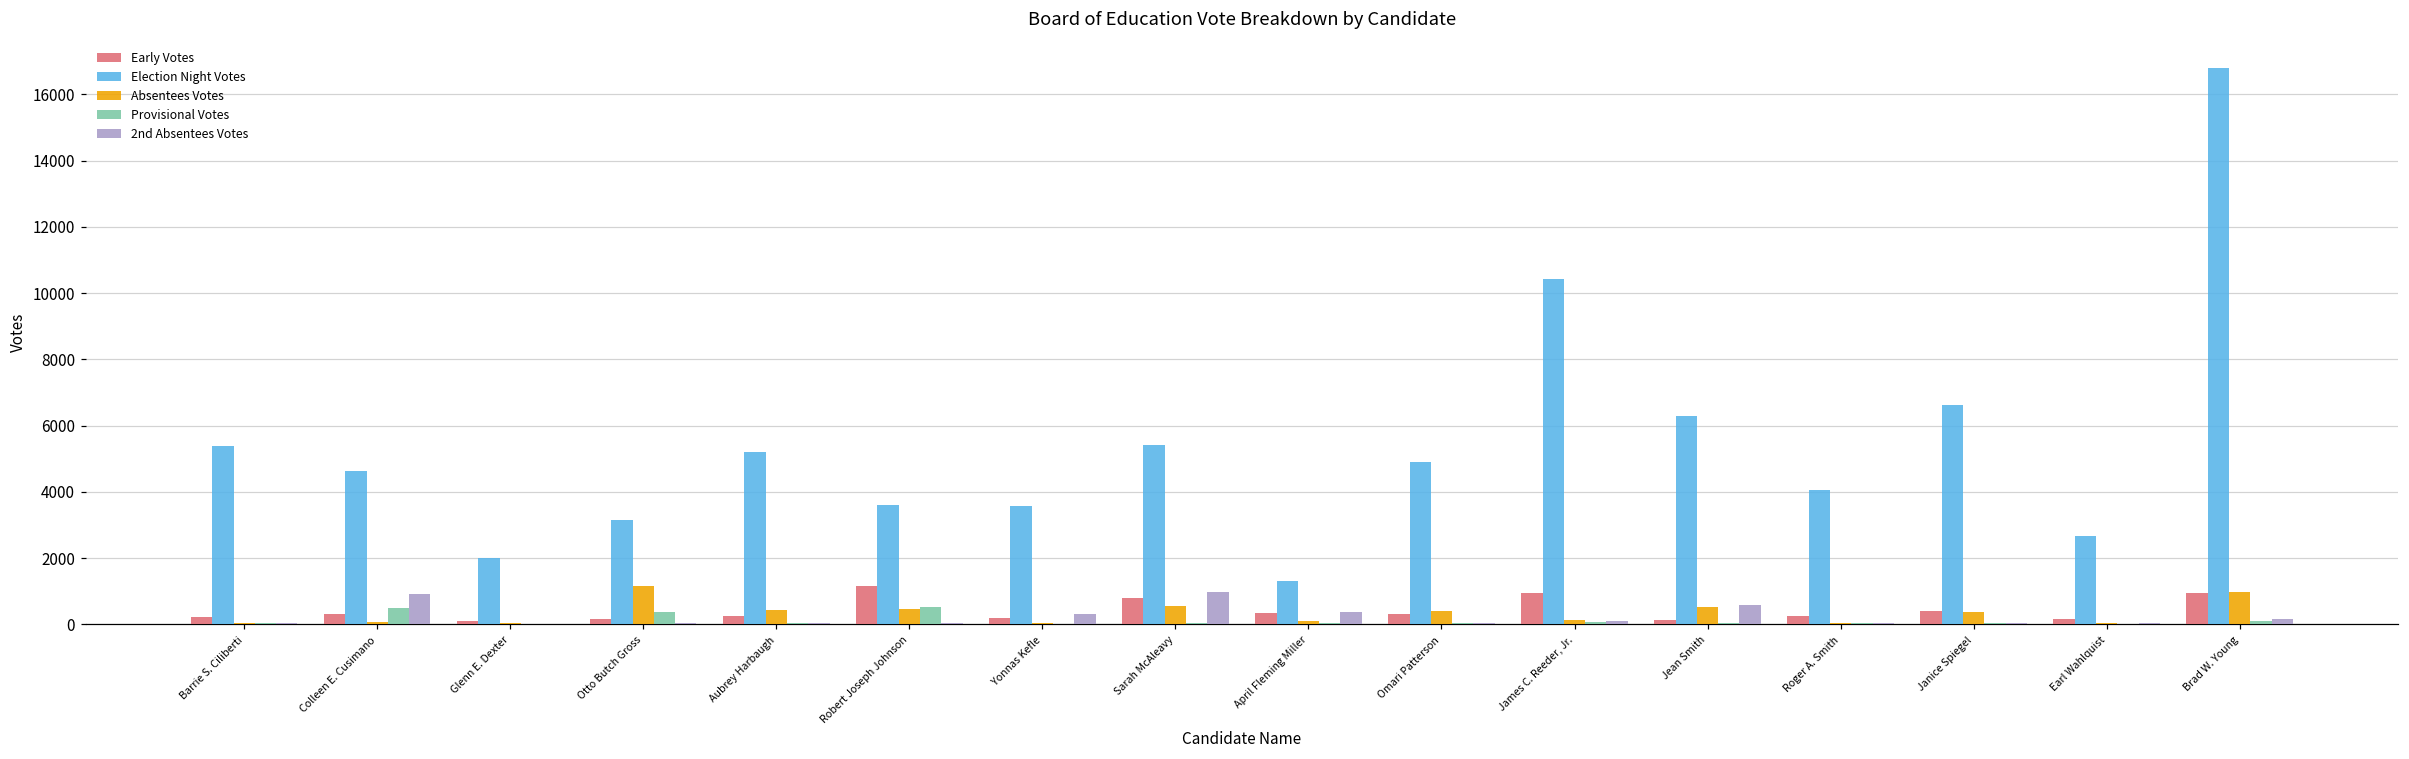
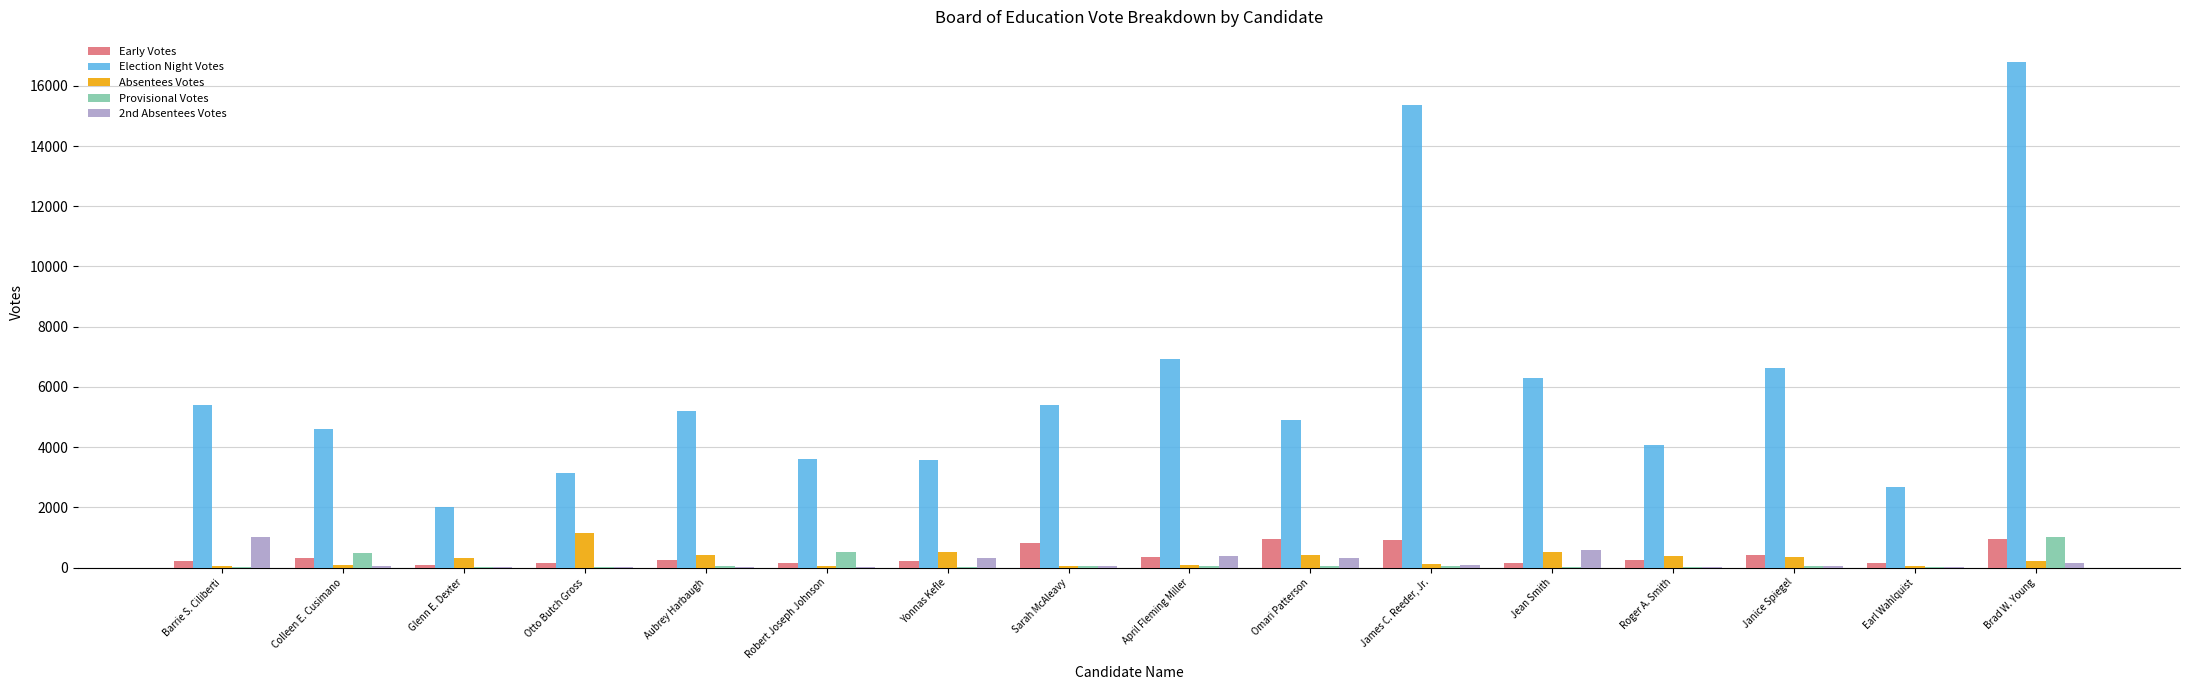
  {
    "Early Votes": {
      "Barrie S. Ciliberti": 200,
      "Colleen E. Cusimano": 300,
      "Glenn E. Dexter": 100,
      "Otto Butch Gross": 200,
      "Aubrey Harbaugh": 300,
-     "Robert Joseph Johnson": 1200,
+     "Robert Joseph Johnson": 200,
      "Yonnas Kefle": 200,
      "Sarah McAleavy": 800,
      "April Fleming Miller": 300,
-     "Omari Patterson": 300,
+     "Omari Patterson": 900,
      "James C. Reeder, Jr.": 900,
      "Jean Smith": 100,
      "Roger A. Smith": 300,
      "Janice Spiegel": 400,
      "Earl Wahlquist": 200,
      "Brad W. Young": 900
    },
    "Election Night Votes": {
      "Barrie S. Ciliberti": 5400,
      "Colleen E. Cusimano": 4600,
      "Glenn E. Dexter": 2000,
      "Otto Butch Gross": 3100,
      "Aubrey Harbaugh": 5200,
      "Robert Joseph Johnson": 3600,
      "Yonnas Kefle": 3600,
      "Sarah McAleavy": 5400,
-     "April Fleming Miller": 1300,
+     "April Fleming Miller": 6900,
      "Omari Patterson": 4900,
-     "James C. Reeder, Jr.": 10400,
+     "James C. Reeder, Jr.": 15400,
      "Jean Smith": 6300,
      "Roger A. Smith": 4100,
      "Janice Spiegel": 6600,
      "Earl Wahlquist": 2700,
      "Brad W. Young": 16800
    },
    "Absentees Votes": {
-     "Glenn E. Dexter": 0,
+     "Glenn E. Dexter": 300,
      "Otto Butch Gross": 1100,
      "Aubrey Harbaugh": 400,
-     "Robert Joseph Johnson": 500,
-     "Yonnas Kefle": 100,
-     "Sarah McAleavy": 600,
+     "Robert Joseph Johnson": 0,
+     "Yonnas Kefle": 500,
+     "Sarah McAleavy": 100,
      "April Fleming Miller": 100,
      "Omari Patterson": 400,
      "James C. Reeder, Jr.": 100,
      "Jean Smith": 500,
-     "Roger A. Smith": 0,
+     "Roger A. Smith": 400,
      "Janice Spiegel": 400,
-     "Brad W. Young": 1000
+     "Brad W. Young": 200
    },
    "Provisional Votes": {
      "Colleen E. Cusimano": 500,
-     "Otto Butch Gross": 400,
+     "Otto Butch Gross": 0,
      "Robert Joseph Johnson": 500,
-     "Brad W. Young": 100
+     "Brad W. Young": 1000
    },
    "2nd Absentees Votes": {
-     "Barrie S. Ciliberti": 0,
-     "Colleen E. Cusimano": 900,
+     "Barrie S. Ciliberti": 1000,
+     "Colleen E. Cusimano": 100,
      "Yonnas Kefle": 300,
-     "Sarah McAleavy": 1000,
+     "Sarah McAleavy": 0,
      "April Fleming Miller": 400,
-     "Omari Patterson": 0,
+     "Omari Patterson": 300,
      "James C. Reeder, Jr.": 100,
      "Jean Smith": 600,
      "Brad W. Young": 100
    }
  }
